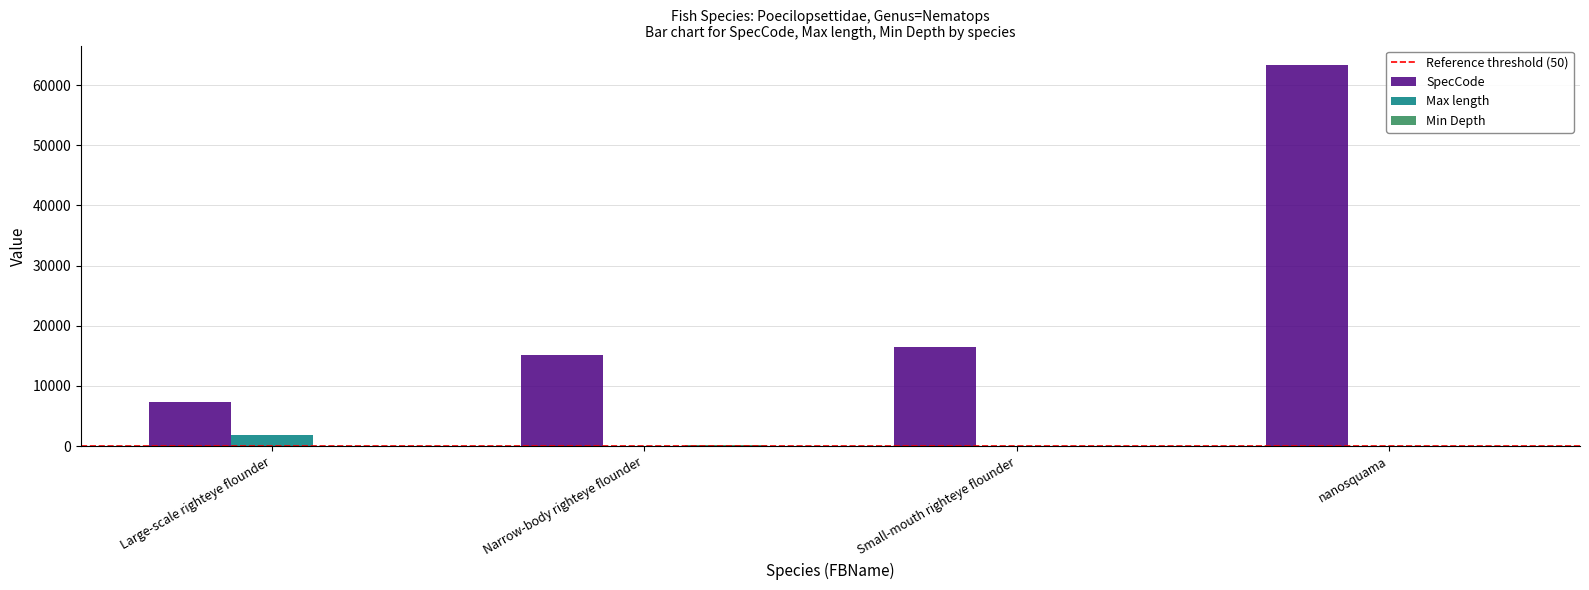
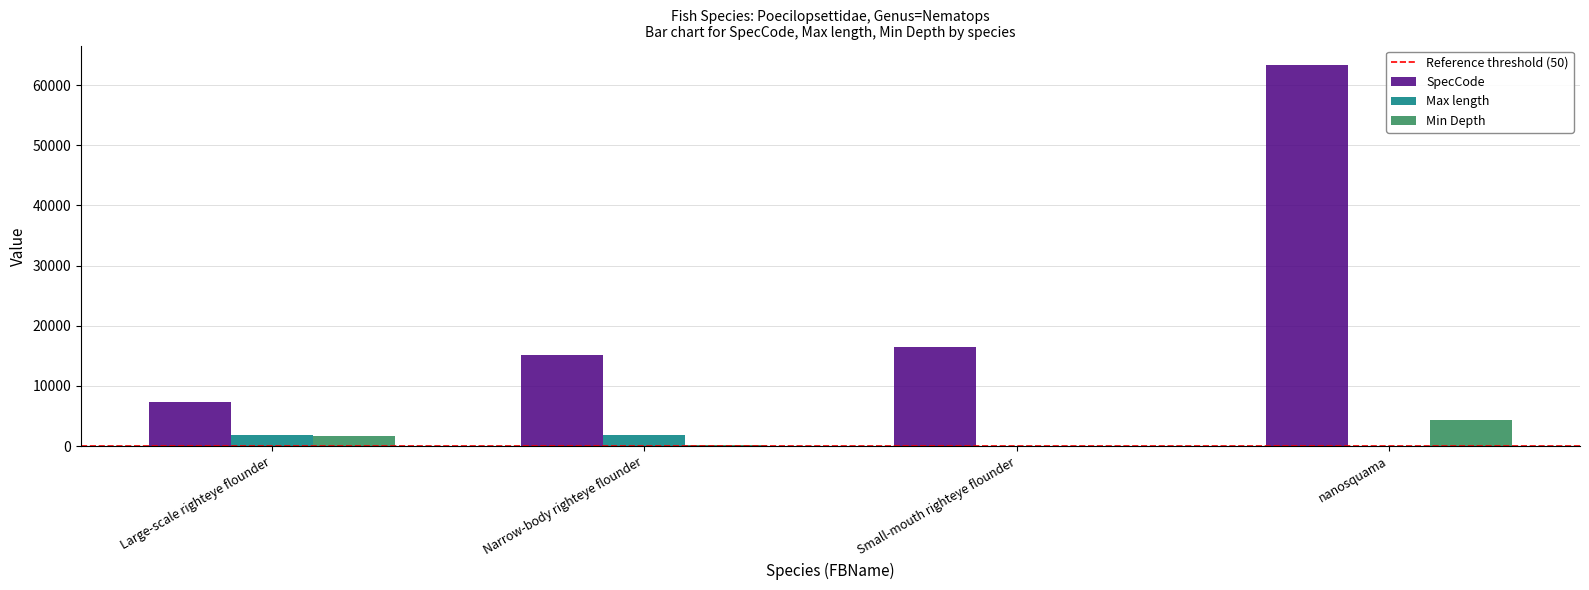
  {
    "SpecCode": {
      "Large-scale righteye flounder": 7000,
      "Narrow-body righteye flounder": 15000,
      "Small-mouth righteye flounder": 17000,
      "nanosquama": 63000
    },
    "Max length": {
      "Large-scale righteye flounder": 2000,
-     "Narrow-body righteye flounder": 0
+     "Narrow-body righteye flounder": 2000
    },
    "Min Depth": {
-     "Large-scale righteye flounder": 0,
+     "Large-scale righteye flounder": 2000,
      "Small-mouth righteye flounder": 0,
-     "nanosquama": 0
+     "nanosquama": 4000
    }
  }
